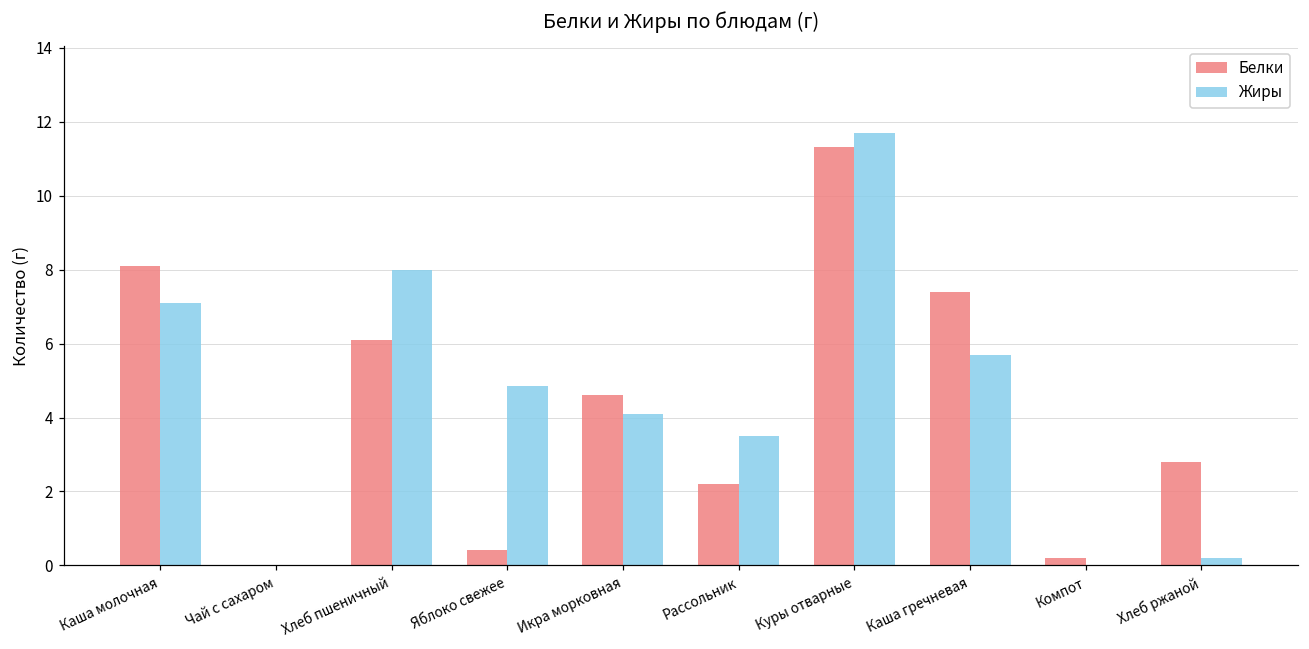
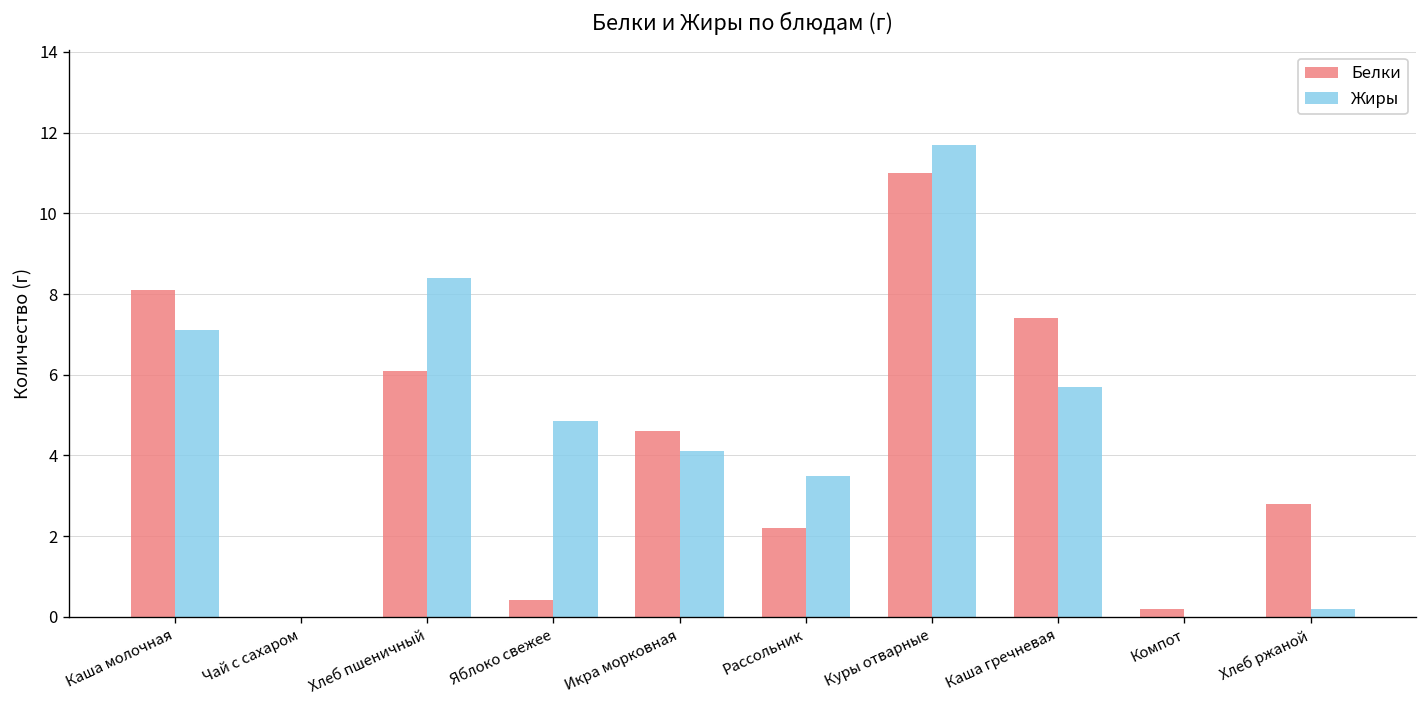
  {
    "Белки": {
      "Каша молочная": 8.1,
      "Чай с сахаром": 0.0,
      "Хлеб пшеничный": 6.1,
      "Яблоко свежее": 0.4,
      "Икра морковная": 4.6,
      "Рассольник": 2.2,
-     "Куры отварные": 11.3,
+     "Куры отварные": 11.0,
      "Каша гречневая": 7.4,
      "Компот": 0.2,
      "Хлеб ржаной": 2.8
    },
    "Жиры": {
      "Каша молочная": 7.1,
      "Чай с сахаром": 0.0,
-     "Хлеб пшеничный": 8.0,
+     "Хлеб пшеничный": 8.4,
      "Яблоко свежее": 4.9,
      "Икра морковная": 4.1,
      "Рассольник": 3.5,
      "Куры отварные": 11.7,
      "Каша гречневая": 5.7,
      "Компот": 0.0,
      "Хлеб ржаной": 0.2
    }
  }
